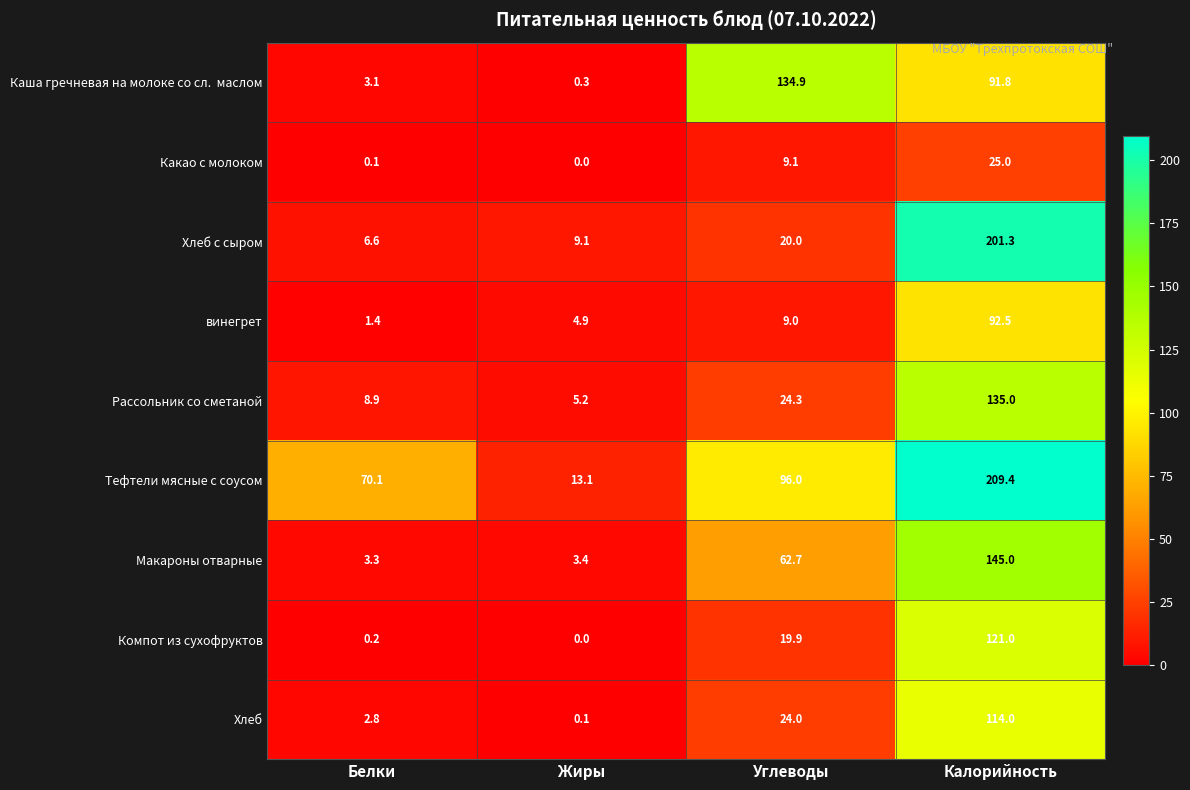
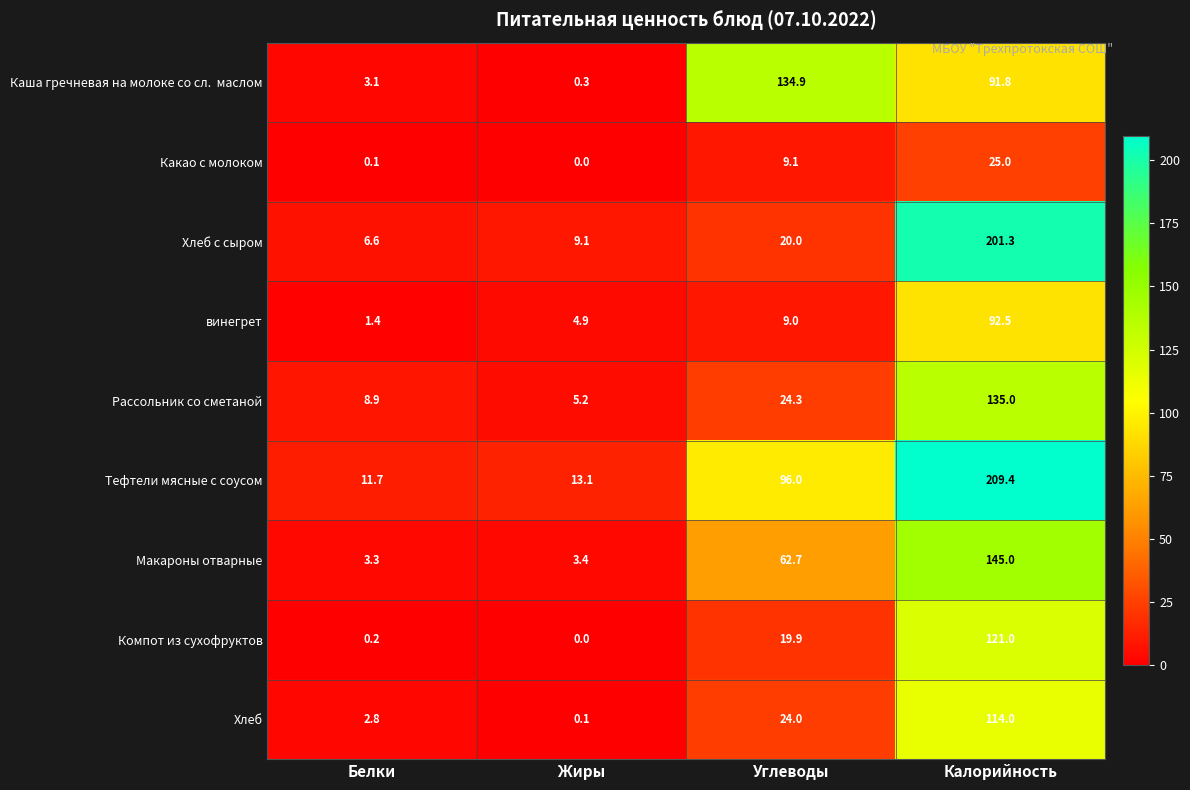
  {
    "Каша гречневая на молоке со сл. маслом": {
      "Белки": 3.1,
      "Жиры": 0.3,
      "Углеводы": 134.9
    },
    "Какао с молоком": {
      "Белки": 0.1,
      "Жиры": 0.0,
      "Углеводы": 9.1,
      "Калорийность": 25.0
    },
    "Хлеб с сыром": {
      "Белки": 6.6,
      "Жиры": 9.1,
      "Углеводы": 20.0,
      "Калорийность": 201.3
    },
    "винегрет": {
      "Белки": 1.4,
      "Жиры": 4.9,
      "Углеводы": 9.0,
      "Калорийность": 92.5
    },
    "Рассольник со сметаной": {
      "Белки": 8.9,
      "Жиры": 5.2,
      "Углеводы": 24.3,
      "Калорийность": 135.0
    },
    "Тефтели мясные с соусом": {
-     "Белки": 70.1,
+     "Белки": 11.7,
      "Жиры": 13.1,
      "Углеводы": 96.0,
      "Калорийность": 209.4
    },
    "Макароны отварные": {
      "Белки": 3.3,
      "Жиры": 3.4,
      "Углеводы": 62.7,
      "Калорийность": 145.0
    },
    "Компот из сухофруктов": {
      "Белки": 0.2,
      "Жиры": 0.0,
      "Углеводы": 19.9,
      "Калорийность": 121.0
    },
    "Хлеб": {
      "Белки": 2.8,
      "Жиры": 0.1,
      "Углеводы": 24.0,
      "Калорийность": 114.0
    }
  }
